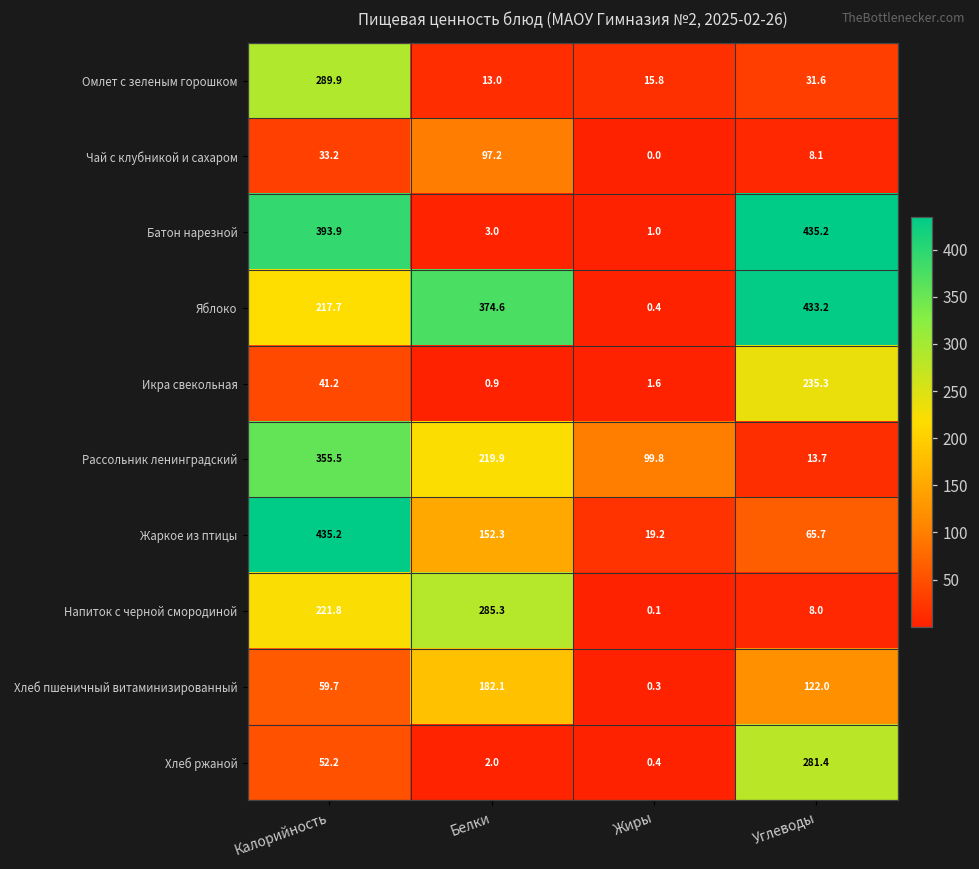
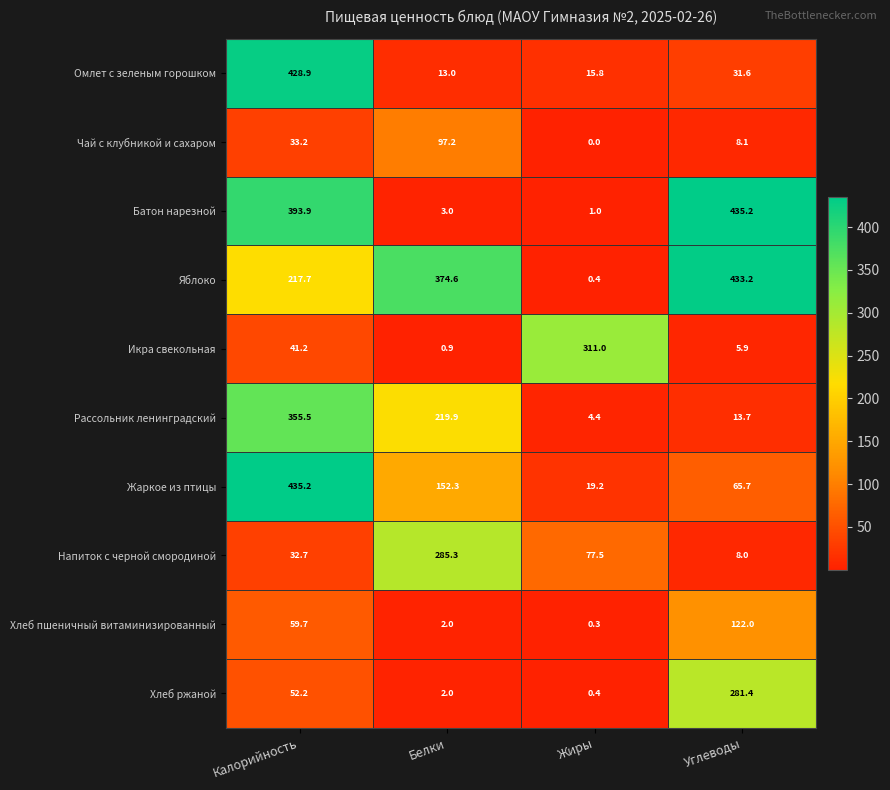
  {
    "Омлет с зеленым горошком": {
-     "Калорийность": 289.9,
+     "Калорийность": 428.9,
      "Белки": 13.0,
      "Жиры": 15.8,
      "Углеводы": 31.6
    },
    "Чай с клубникой и сахаром": {
      "Калорийность": 33.2,
      "Белки": 97.2,
      "Жиры": 0.0,
      "Углеводы": 8.1
    },
    "Батон нарезной": {
      "Калорийность": 393.9,
      "Белки": 3.0,
      "Жиры": 1.0,
      "Углеводы": 435.2
    },
    "Яблоко": {
      "Калорийность": 217.7,
      "Белки": 374.6,
      "Жиры": 0.4,
      "Углеводы": 433.2
    },
    "Икра свекольная": {
      "Калорийность": 41.2,
      "Белки": 0.9,
-     "Жиры": 1.6,
-     "Углеводы": 235.3
+     "Жиры": 311.0,
+     "Углеводы": 5.9
    },
    "Рассольник ленинградский": {
      "Калорийность": 355.5,
      "Белки": 219.9,
-     "Жиры": 99.8,
+     "Жиры": 4.4,
      "Углеводы": 13.7
    },
    "Жаркое из птицы": {
      "Калорийность": 435.2,
      "Белки": 152.3,
      "Жиры": 19.2,
      "Углеводы": 65.7
    },
    "Напиток с черной смородиной": {
-     "Калорийность": 221.8,
+     "Калорийность": 32.7,
      "Белки": 285.3,
-     "Жиры": 0.1,
+     "Жиры": 77.5,
      "Углеводы": 8.0
    },
    "Хлеб пшеничный витаминизированный": {
      "Калорийность": 59.7,
-     "Белки": 182.1,
+     "Белки": 2.0,
      "Жиры": 0.3,
      "Углеводы": 122.0
    },
    "Хлеб ржаной": {
      "Калорийность": 52.2,
      "Белки": 2.0,
      "Жиры": 0.4,
      "Углеводы": 281.4
    }
  }
